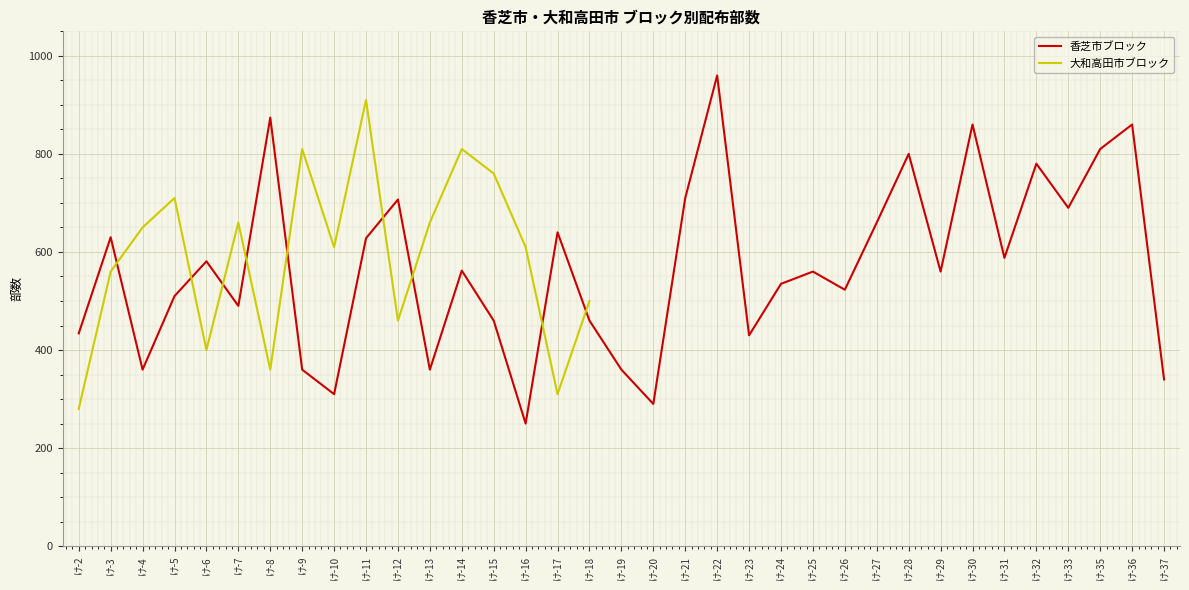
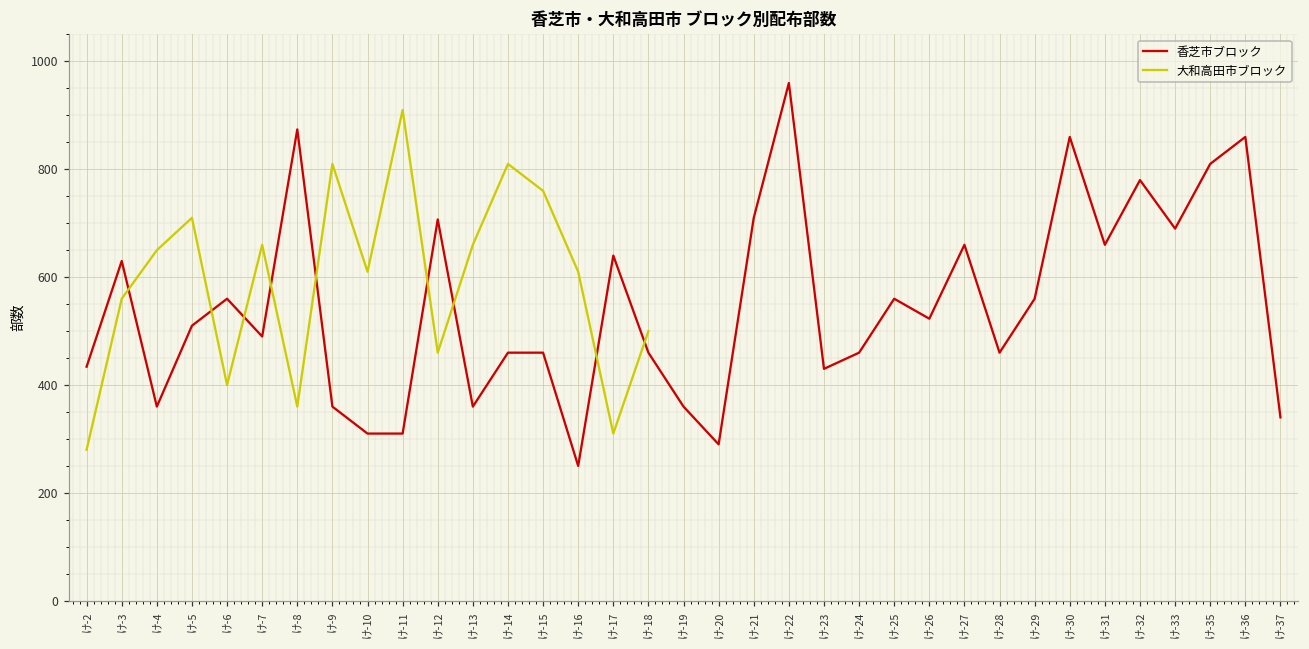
  {
    "香芝市ブロック": {
      "け-2": 430,
      "け-3": 630,
      "け-4": 360,
      "け-5": 510,
-     "け-6": 580,
+     "け-6": 560,
      "け-7": 490,
      "け-8": 870,
      "け-9": 360,
      "け-10": 310,
-     "け-11": 630,
+     "け-11": 310,
      "け-12": 710,
      "け-13": 360,
-     "け-14": 560,
+     "け-14": 460,
      "け-15": 460,
      "け-16": 250,
      "け-17": 640,
      "け-18": 460,
      "け-19": 360,
      "け-20": 290,
      "け-21": 710,
      "け-22": 960,
      "け-23": 430,
-     "け-24": 540,
+     "け-24": 460,
      "け-25": 560,
      "け-26": 520,
      "け-27": 660,
-     "け-28": 800,
+     "け-28": 460,
      "け-29": 560,
      "け-30": 860,
-     "け-31": 590,
+     "け-31": 660,
      "け-32": 780,
      "け-33": 690,
      "け-35": 810,
      "け-36": 860,
      "け-37": 340
    },
    "大和高田市ブロック": {
      "け-2": 280,
      "け-3": 560,
      "け-4": 650,
      "け-5": 710,
      "け-6": 400,
      "け-7": 660,
      "け-8": 360,
      "け-9": 810,
      "け-10": 610,
      "け-11": 910,
      "け-12": 460,
      "け-13": 660,
      "け-14": 810,
      "け-15": 760,
      "け-16": 610,
      "け-17": 310,
      "け-18": 500
    }
  }
